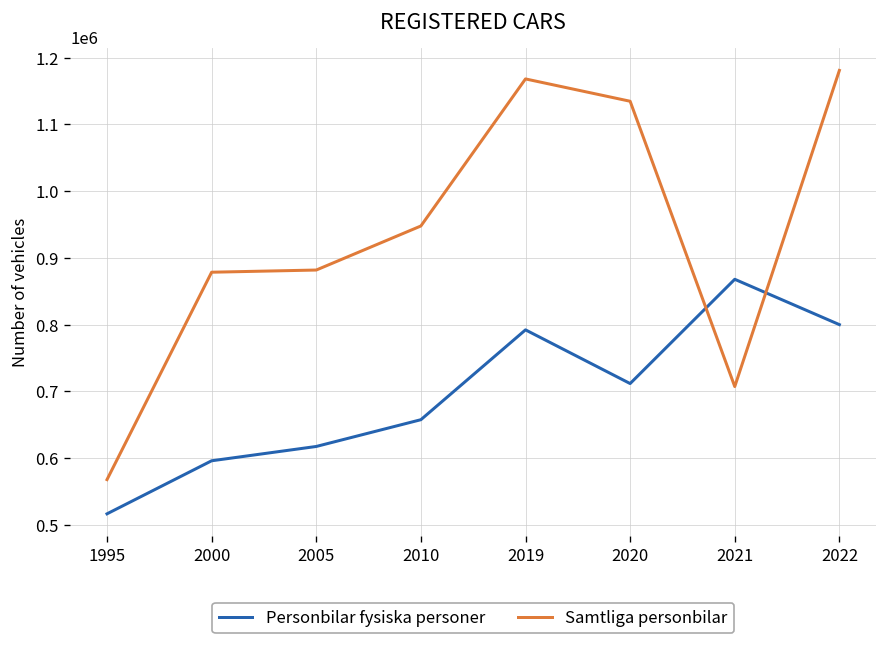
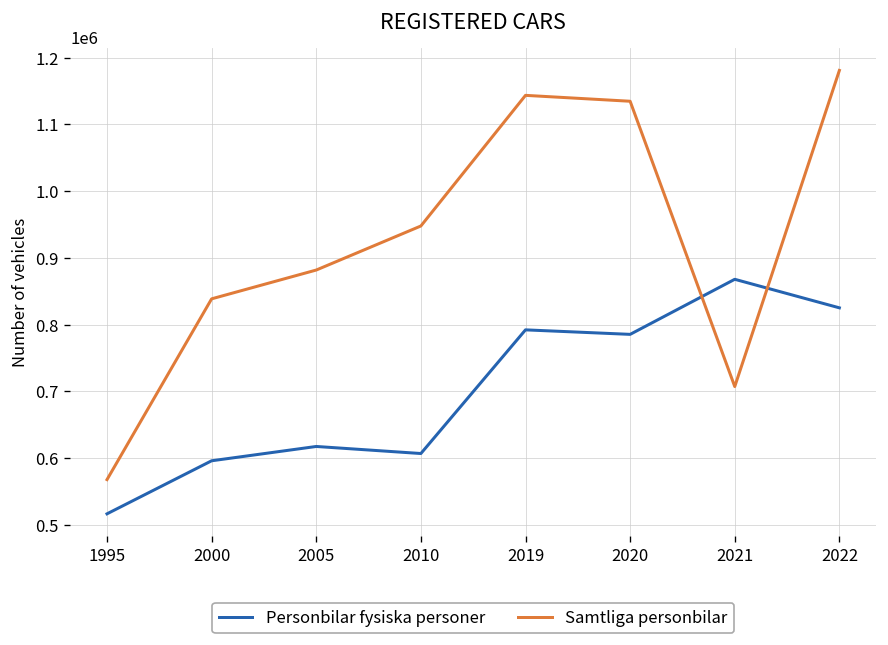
  {
    "Personbilar fysiska personer": {
      "1995": 520000,
      "2000": 600000,
      "2005": 620000,
-     "2010": 660000,
+     "2010": 610000,
      "2019": 790000,
-     "2020": 710000,
+     "2020": 790000,
      "2021": 870000,
-     "2022": 800000
+     "2022": 830000
    },
    "Samtliga personbilar": {
      "1995": 570000,
-     "2000": 880000,
+     "2000": 840000,
      "2005": 880000,
      "2010": 950000,
-     "2019": 1170000,
+     "2019": 1140000,
      "2020": 1130000,
      "2021": 710000,
      "2022": 1180000
    }
  }
